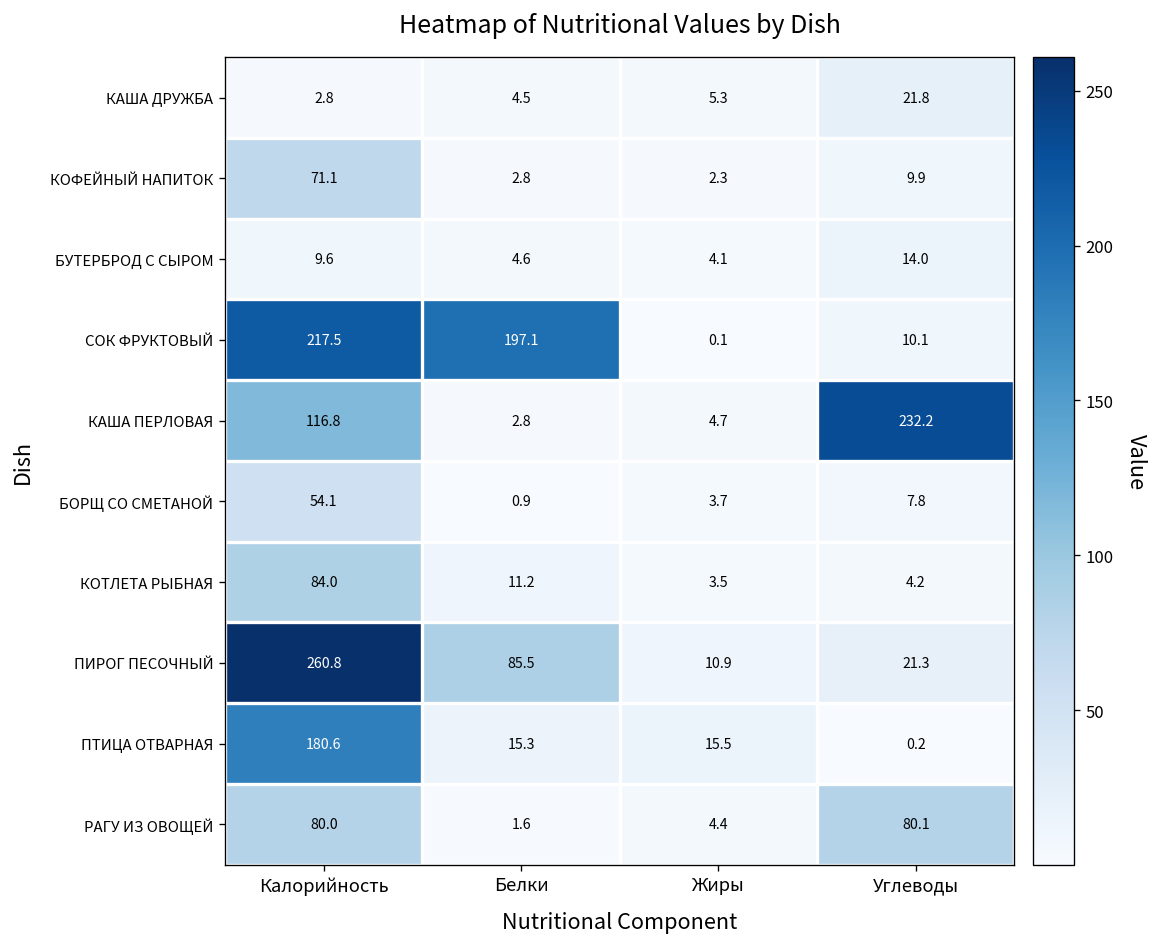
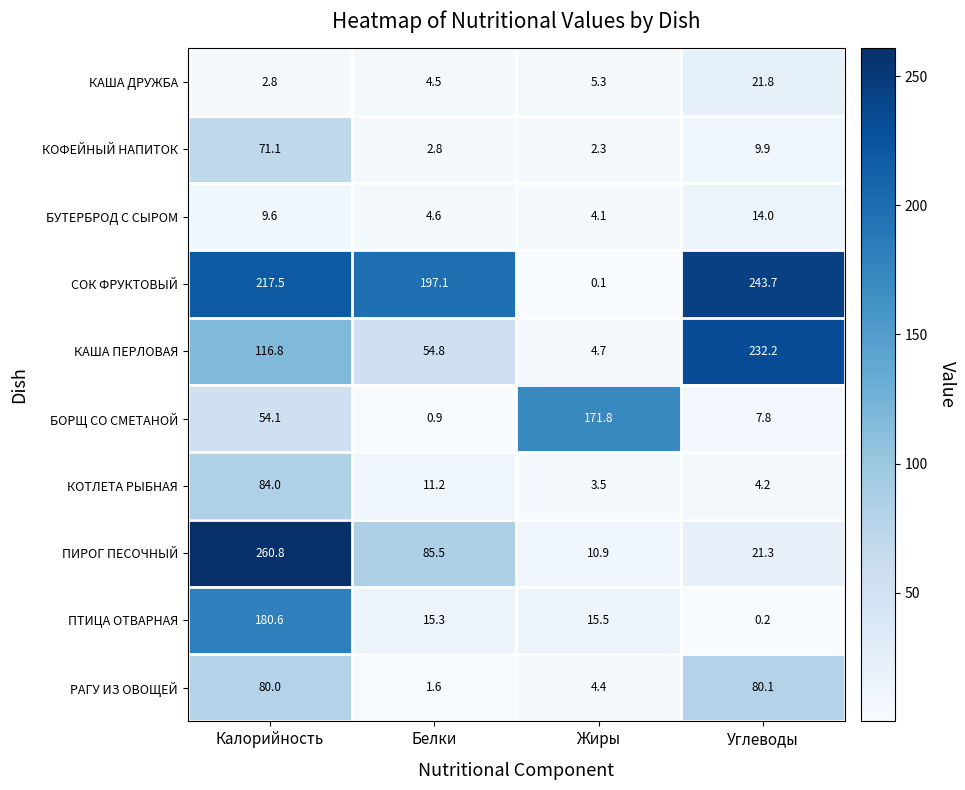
  {
    "КАША ДРУЖБА": {
      "Калорийность": 2.8,
      "Белки": 4.5,
      "Жиры": 5.3,
      "Углеводы": 21.8
    },
    "КОФЕЙНЫЙ НАПИТОК": {
      "Калорийность": 71.1,
      "Белки": 2.8,
      "Жиры": 2.3,
      "Углеводы": 9.9
    },
    "БУТЕРБРОД С СЫРОМ": {
      "Калорийность": 9.6,
      "Белки": 4.6,
      "Жиры": 4.1,
      "Углеводы": 14.0
    },
    "СОК ФРУКТОВЫЙ": {
      "Калорийность": 217.5,
      "Белки": 197.1,
      "Жиры": 0.1,
-     "Углеводы": 10.1
+     "Углеводы": 243.7
    },
    "КАША ПЕРЛОВАЯ": {
      "Калорийность": 116.8,
-     "Белки": 2.8,
+     "Белки": 54.8,
      "Жиры": 4.7,
      "Углеводы": 232.2
    },
    "БОРЩ СО СМЕТАНОЙ": {
      "Калорийность": 54.1,
      "Белки": 0.9,
-     "Жиры": 3.7,
+     "Жиры": 171.8,
      "Углеводы": 7.8
    },
    "КОТЛЕТА РЫБНАЯ": {
      "Калорийность": 84.0,
      "Белки": 11.2,
      "Жиры": 3.5,
      "Углеводы": 4.2
    },
    "ПИРОГ ПЕСОЧНЫЙ": {
      "Калорийность": 260.8,
      "Белки": 85.5,
      "Жиры": 10.9,
      "Углеводы": 21.3
    },
    "ПТИЦА ОТВАРНАЯ": {
      "Калорийность": 180.6,
      "Белки": 15.3,
      "Жиры": 15.5,
      "Углеводы": 0.2
    },
    "РАГУ ИЗ ОВОЩЕЙ": {
      "Калорийность": 80.0,
      "Белки": 1.6,
      "Жиры": 4.4,
      "Углеводы": 80.1
    }
  }
